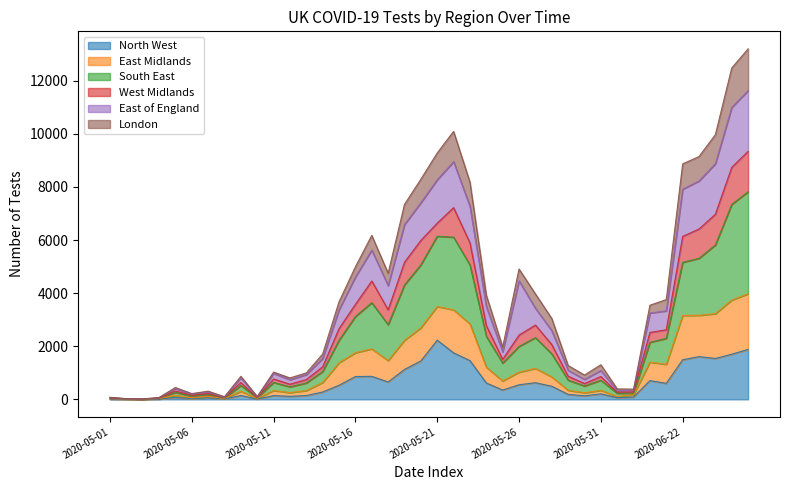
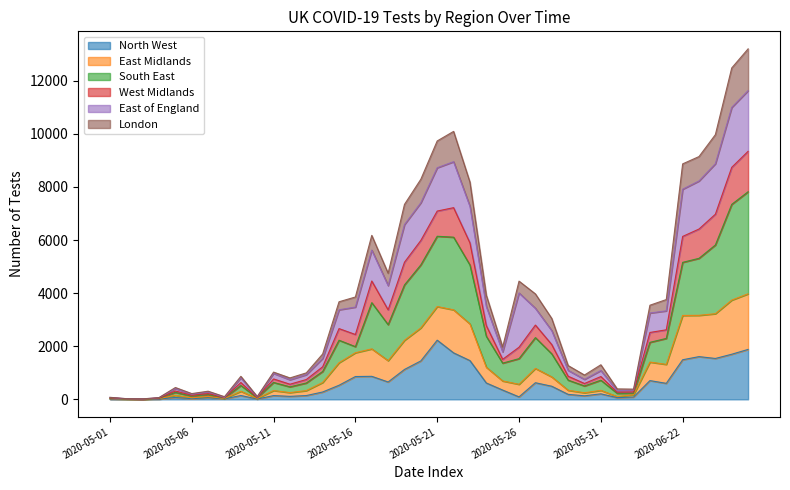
  {
    "North West": {
      "2020-05-11": 100,
      "2020-05-16": 900,
      "2020-05-21": 2200,
-     "2020-05-26": 600,
+     "2020-05-26": 100,
      "2020-05-31": 200,
      "2020-06-22": 1500
    },
    "East Midlands": {
      "2020-05-11": 200,
      "2020-05-16": 900,
      "2020-05-21": 1300,
      "2020-05-26": 500,
      "2020-05-31": 100,
      "2020-06-22": 1700
    },
    "South East": {
      "2020-05-11": 300,
-     "2020-05-16": 1400,
+     "2020-05-16": 200,
      "2020-05-21": 2600,
      "2020-05-26": 1000,
      "2020-05-31": 400,
      "2020-06-22": 2000
    },
    "West Midlands": {
      "2020-05-11": 100,
      "2020-05-16": 500,
-     "2020-05-21": 500,
+     "2020-05-21": 900,
      "2020-05-26": 400,
      "2020-05-31": 100,
      "2020-06-22": 1000
    },
    "East of England": {
      "2020-05-16": 1000,
      "2020-05-21": 1600,
      "2020-05-26": 2000,
      "2020-05-31": 200,
      "2020-06-22": 1800
    },
    "London": {
      "2020-05-16": 400,
      "2020-05-21": 1000,
      "2020-05-26": 400,
      "2020-05-31": 200,
      "2020-06-22": 1000
    }
  }
